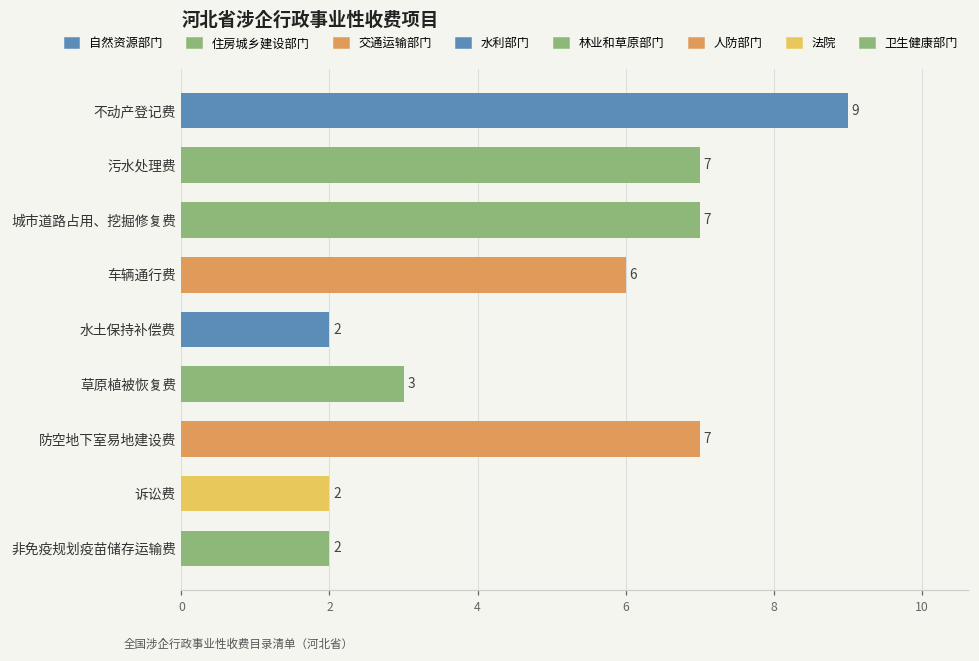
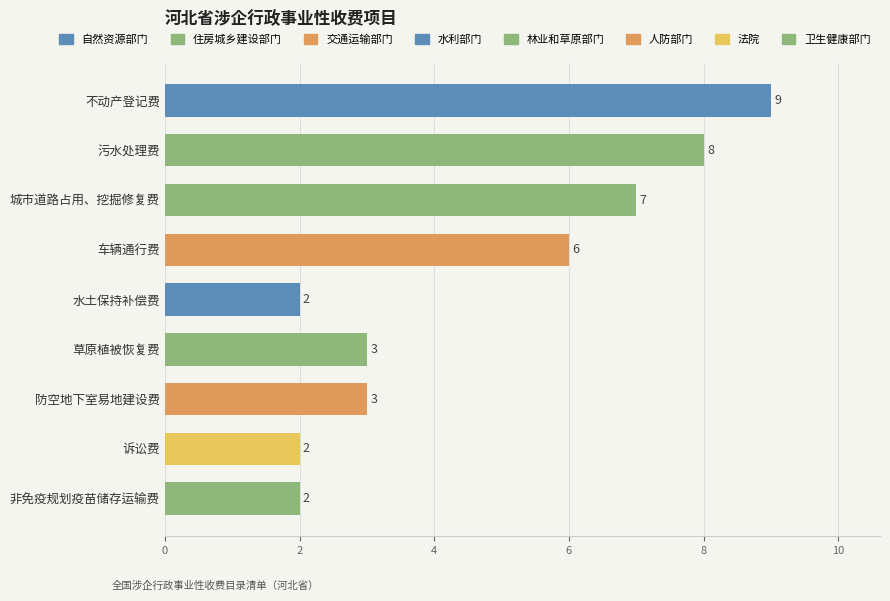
  {
    "不动产登记费": 9,
-   "污水处理费": 7,
+   "污水处理费": 8,
    "城市道路占用、挖掘修复费": 7,
    "车辆通行费": 6,
    "水土保持补偿费": 2,
    "草原植被恢复费": 3,
-   "防空地下室易地建设费": 7,
+   "防空地下室易地建设费": 3,
    "诉讼费": 2,
    "非免疫规划疫苗储存运输费": 2
  }
